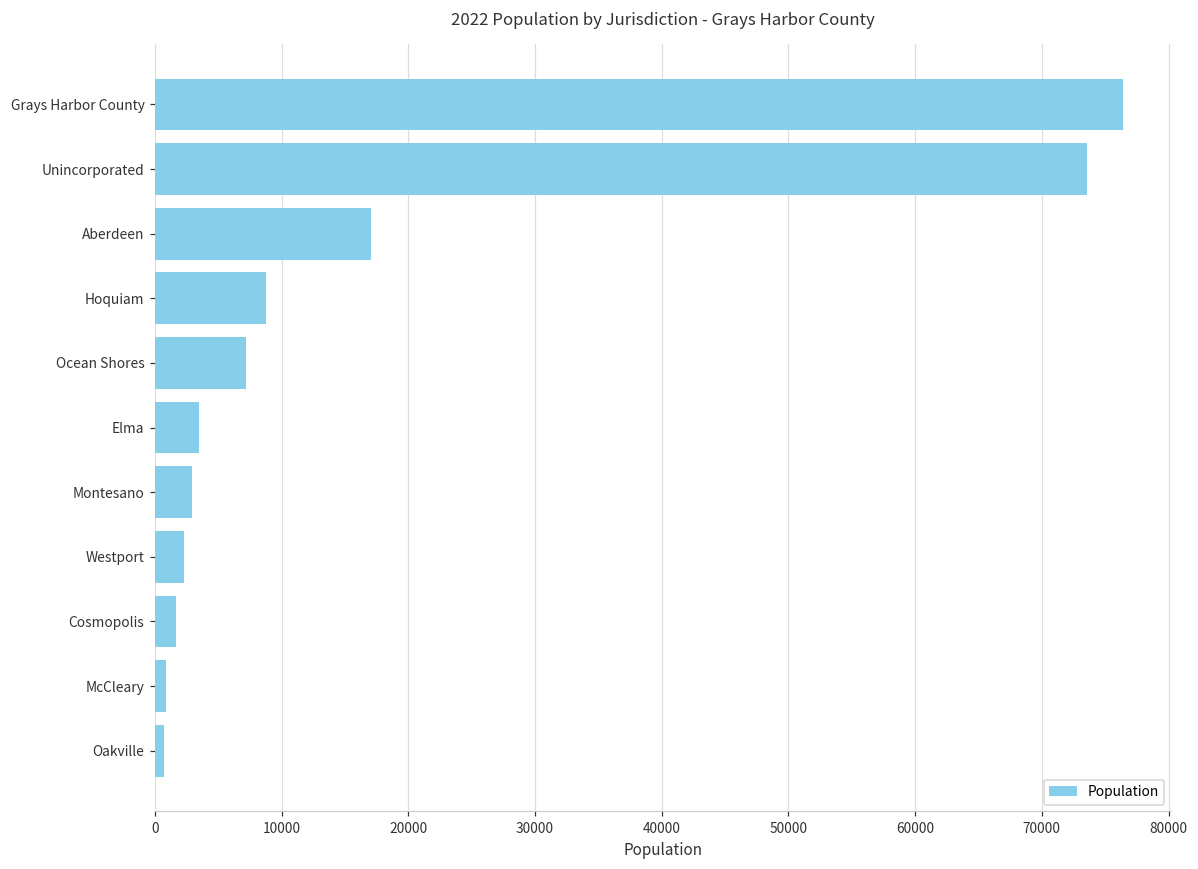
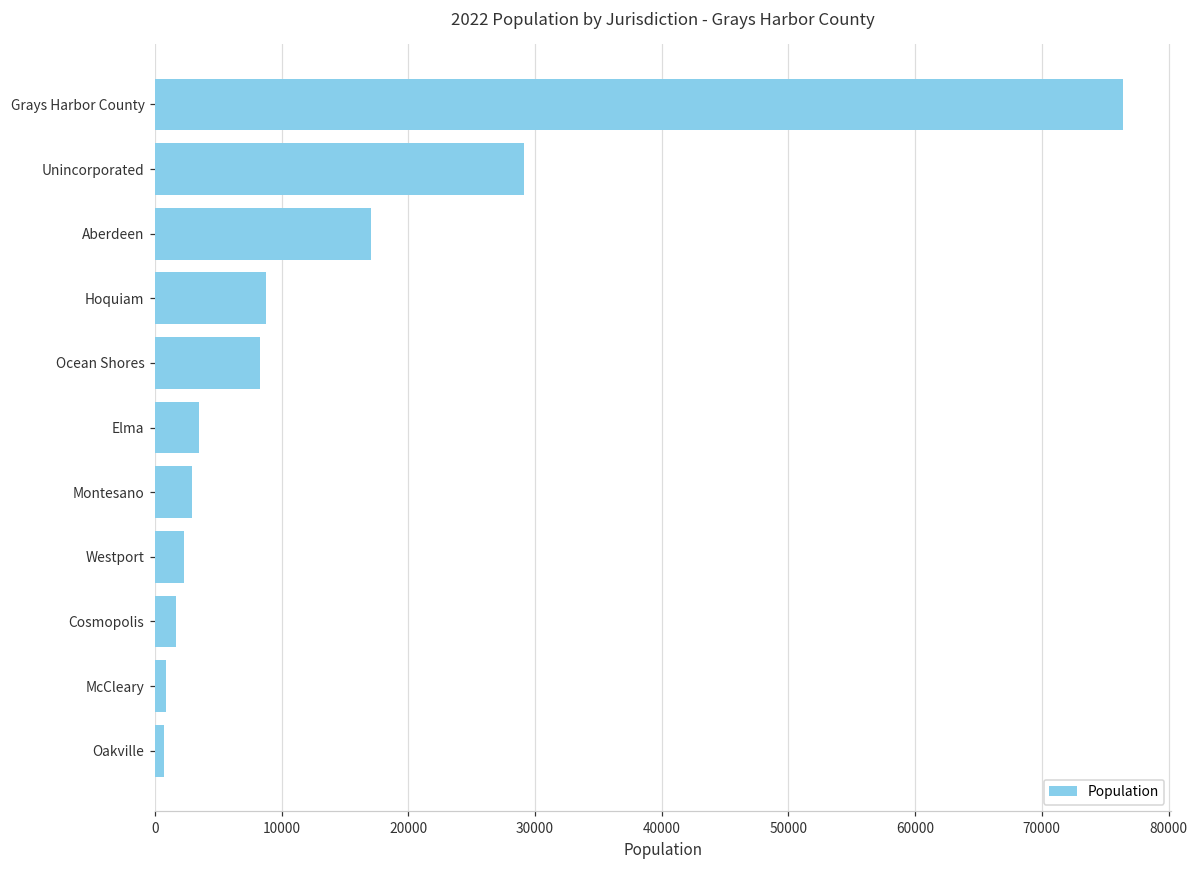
  {
    "Grays Harbor County": 76400,
-   "Unincorporated": 73600,
+   "Unincorporated": 29100,
    "Aberdeen": 17000,
    "Hoquiam": 8800,
-   "Ocean Shores": 7200,
+   "Ocean Shores": 8300,
    "Elma": 3500,
    "Montesano": 2900,
    "Westport": 2300,
    "Cosmopolis": 1700,
    "McCleary": 900,
    "Oakville": 700
  }
